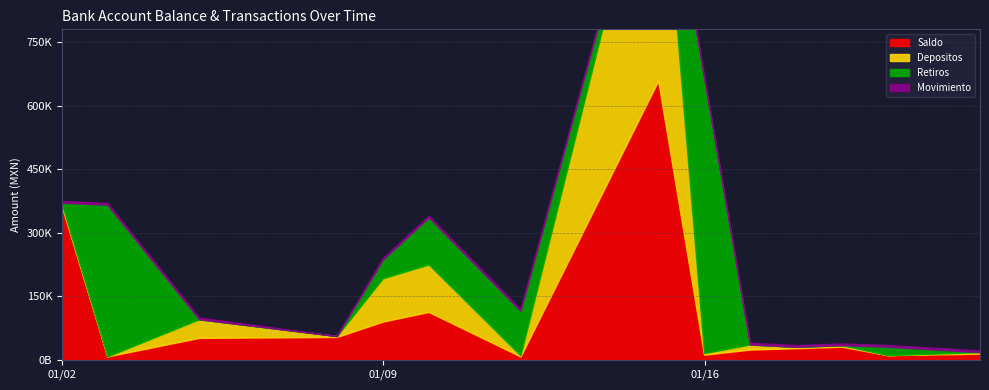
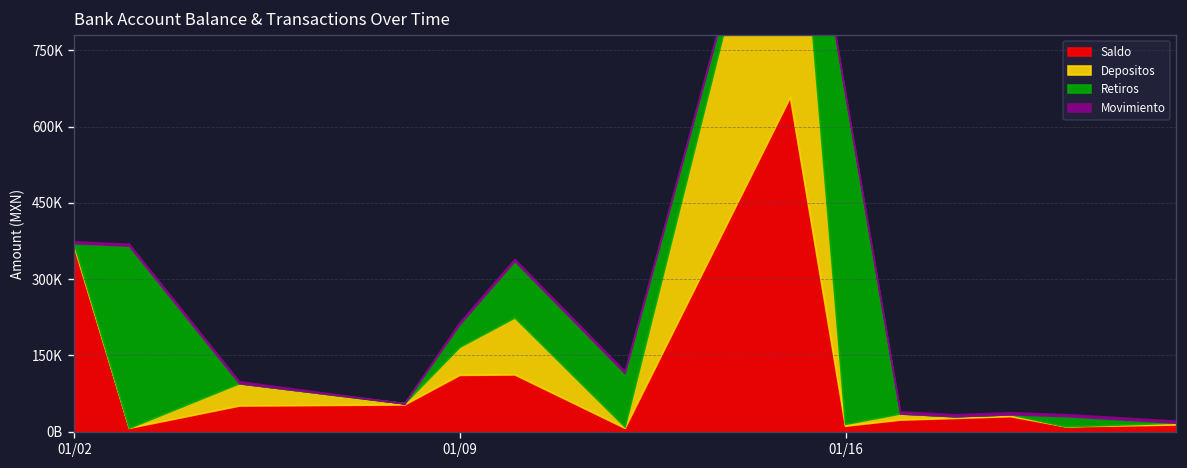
  {
    "Saldo": {
      "01/02": 360000,
-     "01/09": 90000
+     "01/09": 110000
    },
    "Depositos": {
-     "01/09": 100000
+     "01/09": 60000
    }
  }
